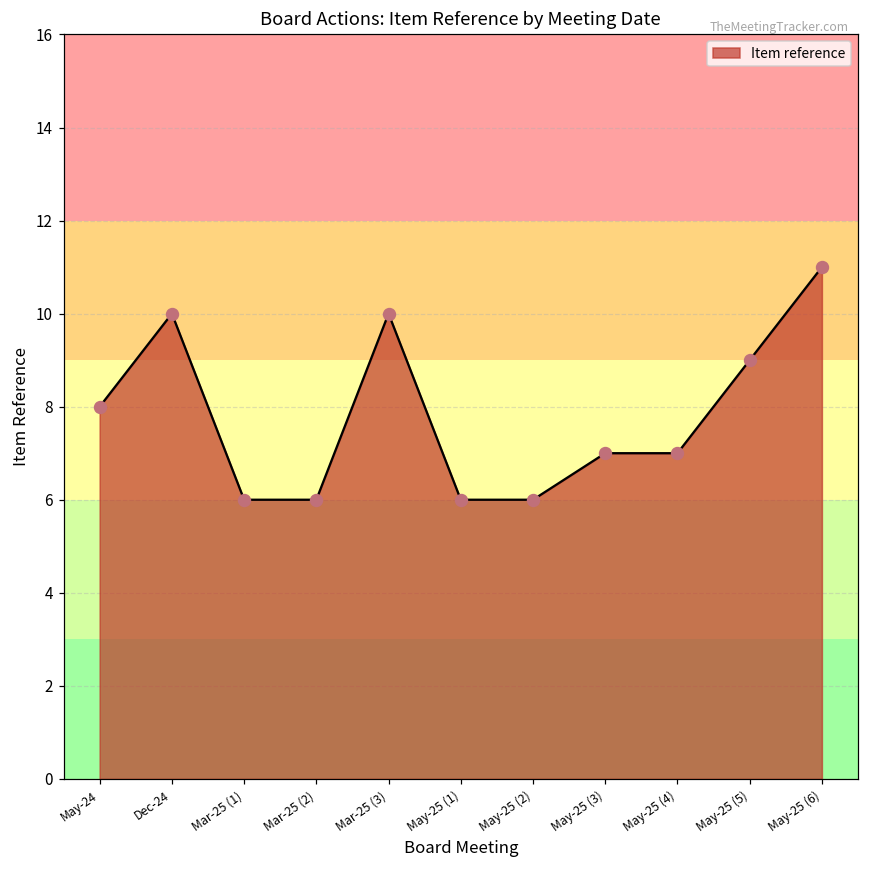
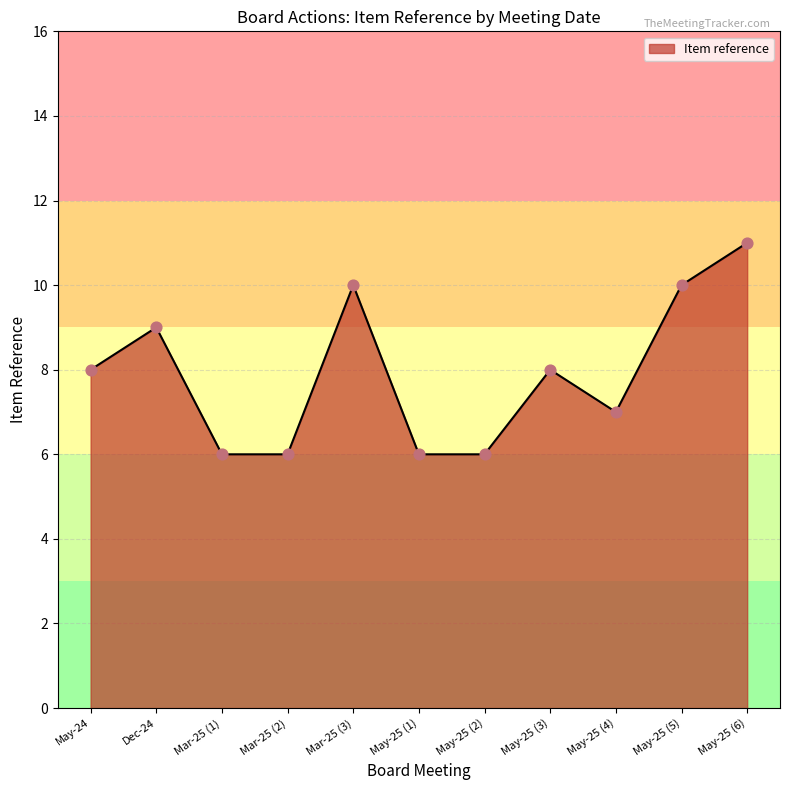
  {
    "May-24": 8,
-   "Dec-24": 10,
+   "Dec-24": 9,
    "Mar-25 (1)": 6,
    "Mar-25 (2)": 6,
    "Mar-25 (3)": 10,
    "May-25 (1)": 6,
    "May-25 (2)": 6,
-   "May-25 (3)": 7,
+   "May-25 (3)": 8,
    "May-25 (4)": 7,
-   "May-25 (5)": 9,
+   "May-25 (5)": 10,
    "May-25 (6)": 11
  }
